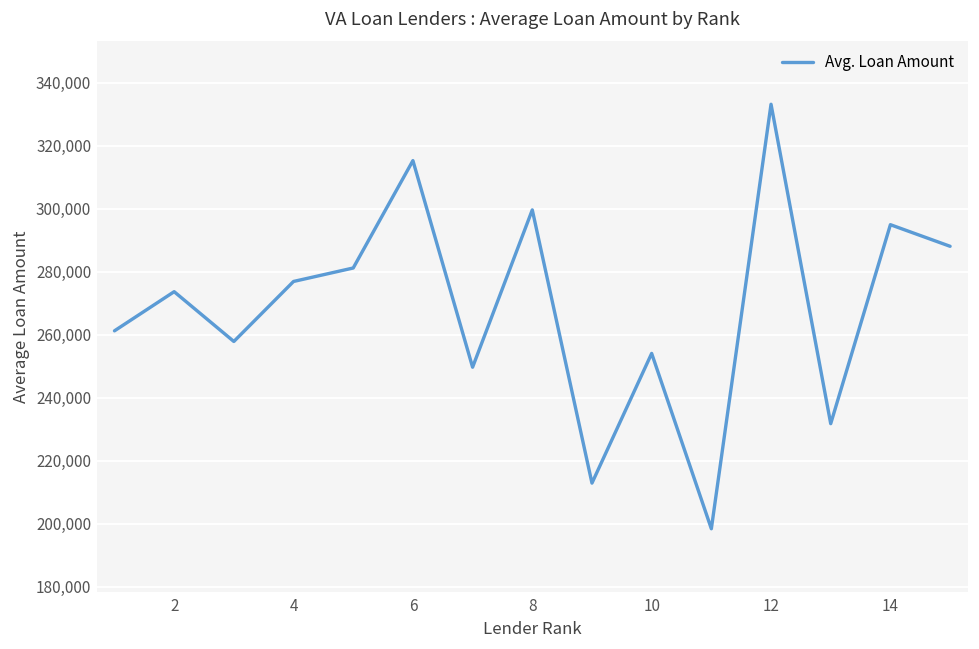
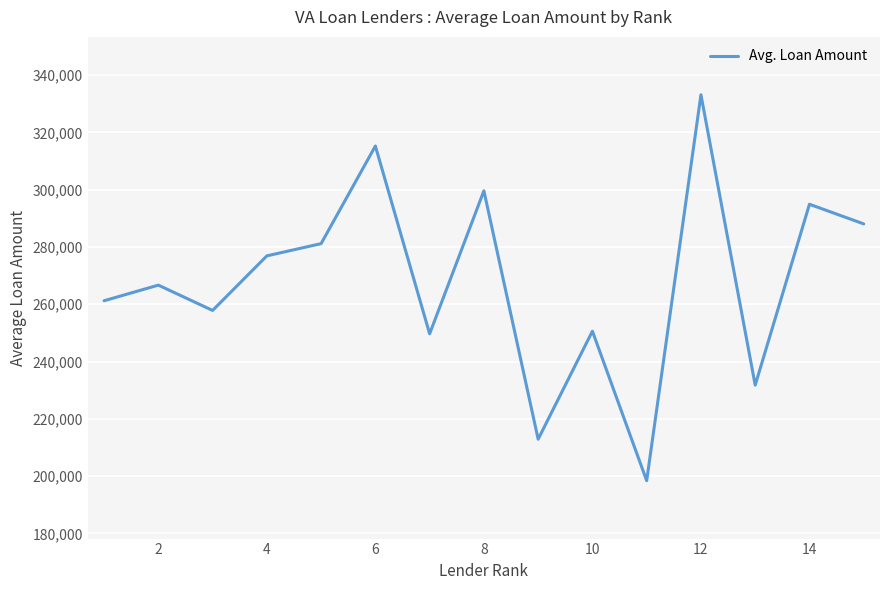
  {
-   "2": "274,000",
+   "2": "267,000",
    "4": "277,000",
    "6": "315,000",
    "8": "300,000",
-   "10": "254,000",
+   "10": "251,000",
    "12": "333,000",
    "14": "295,000"
  }
